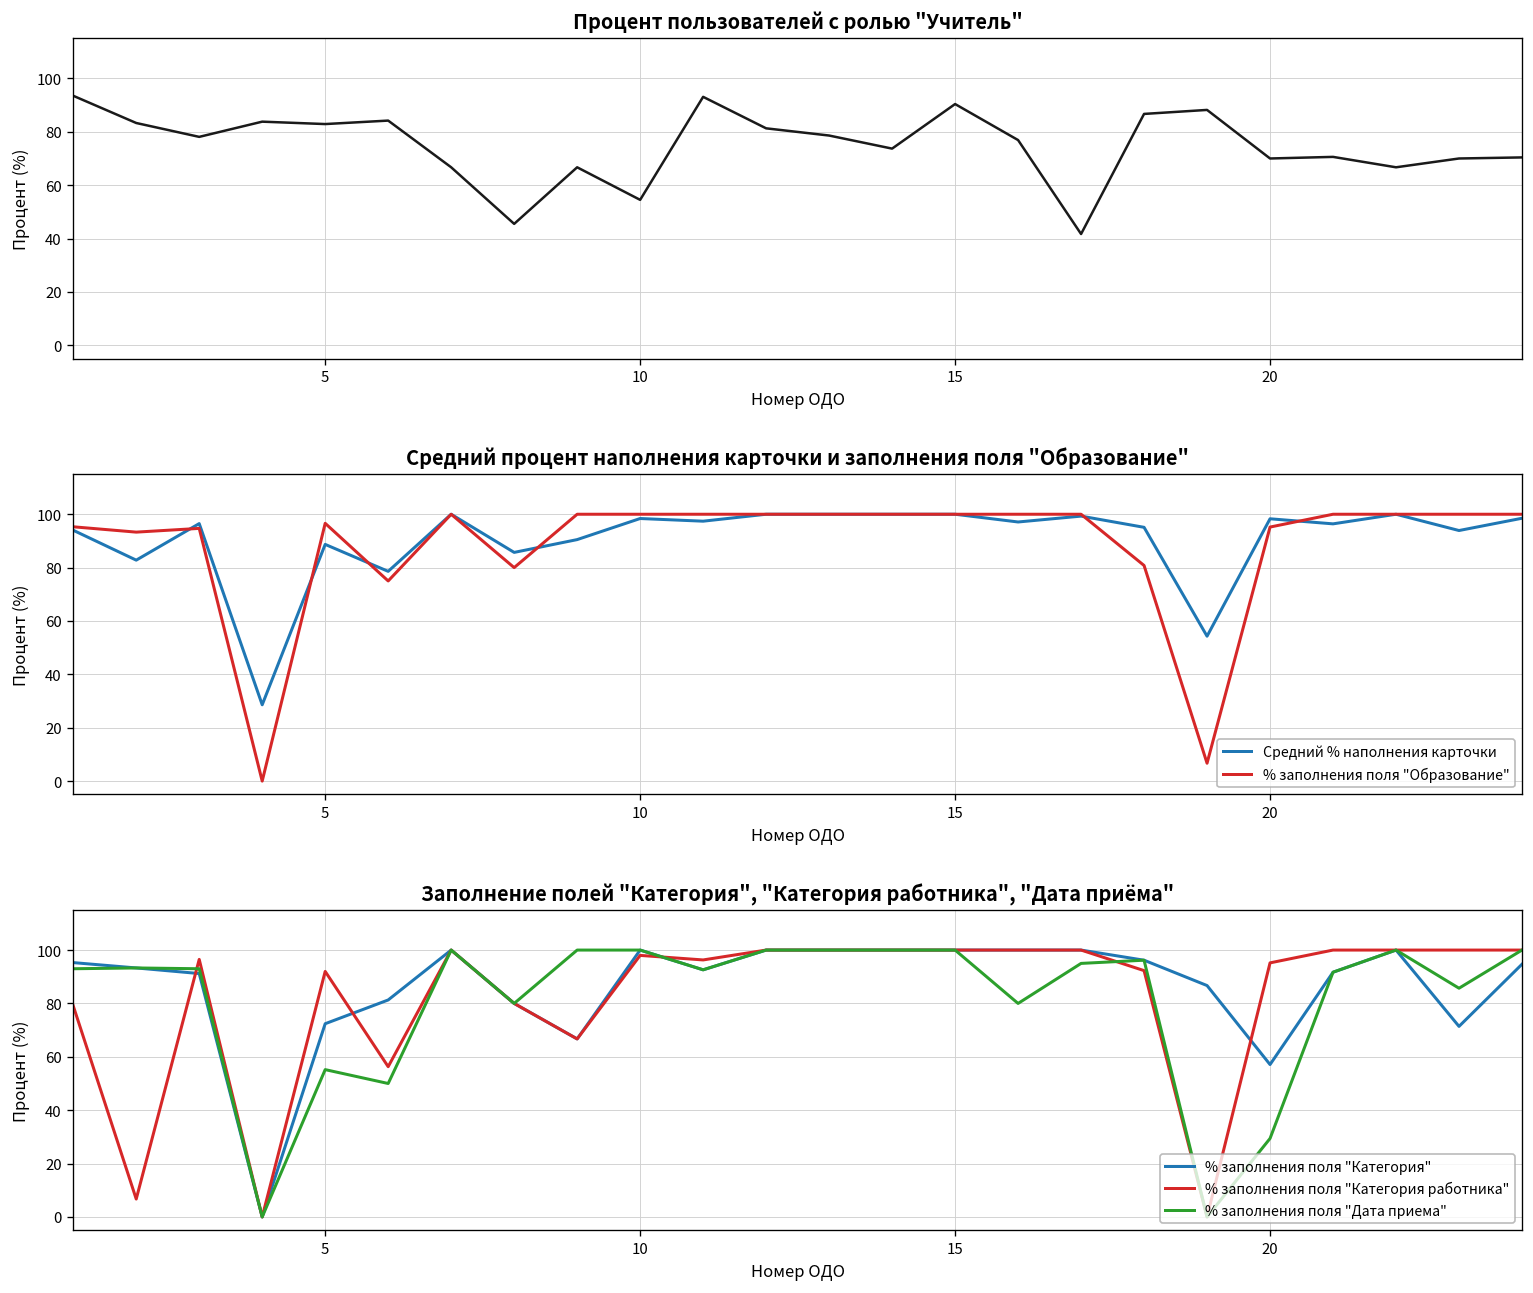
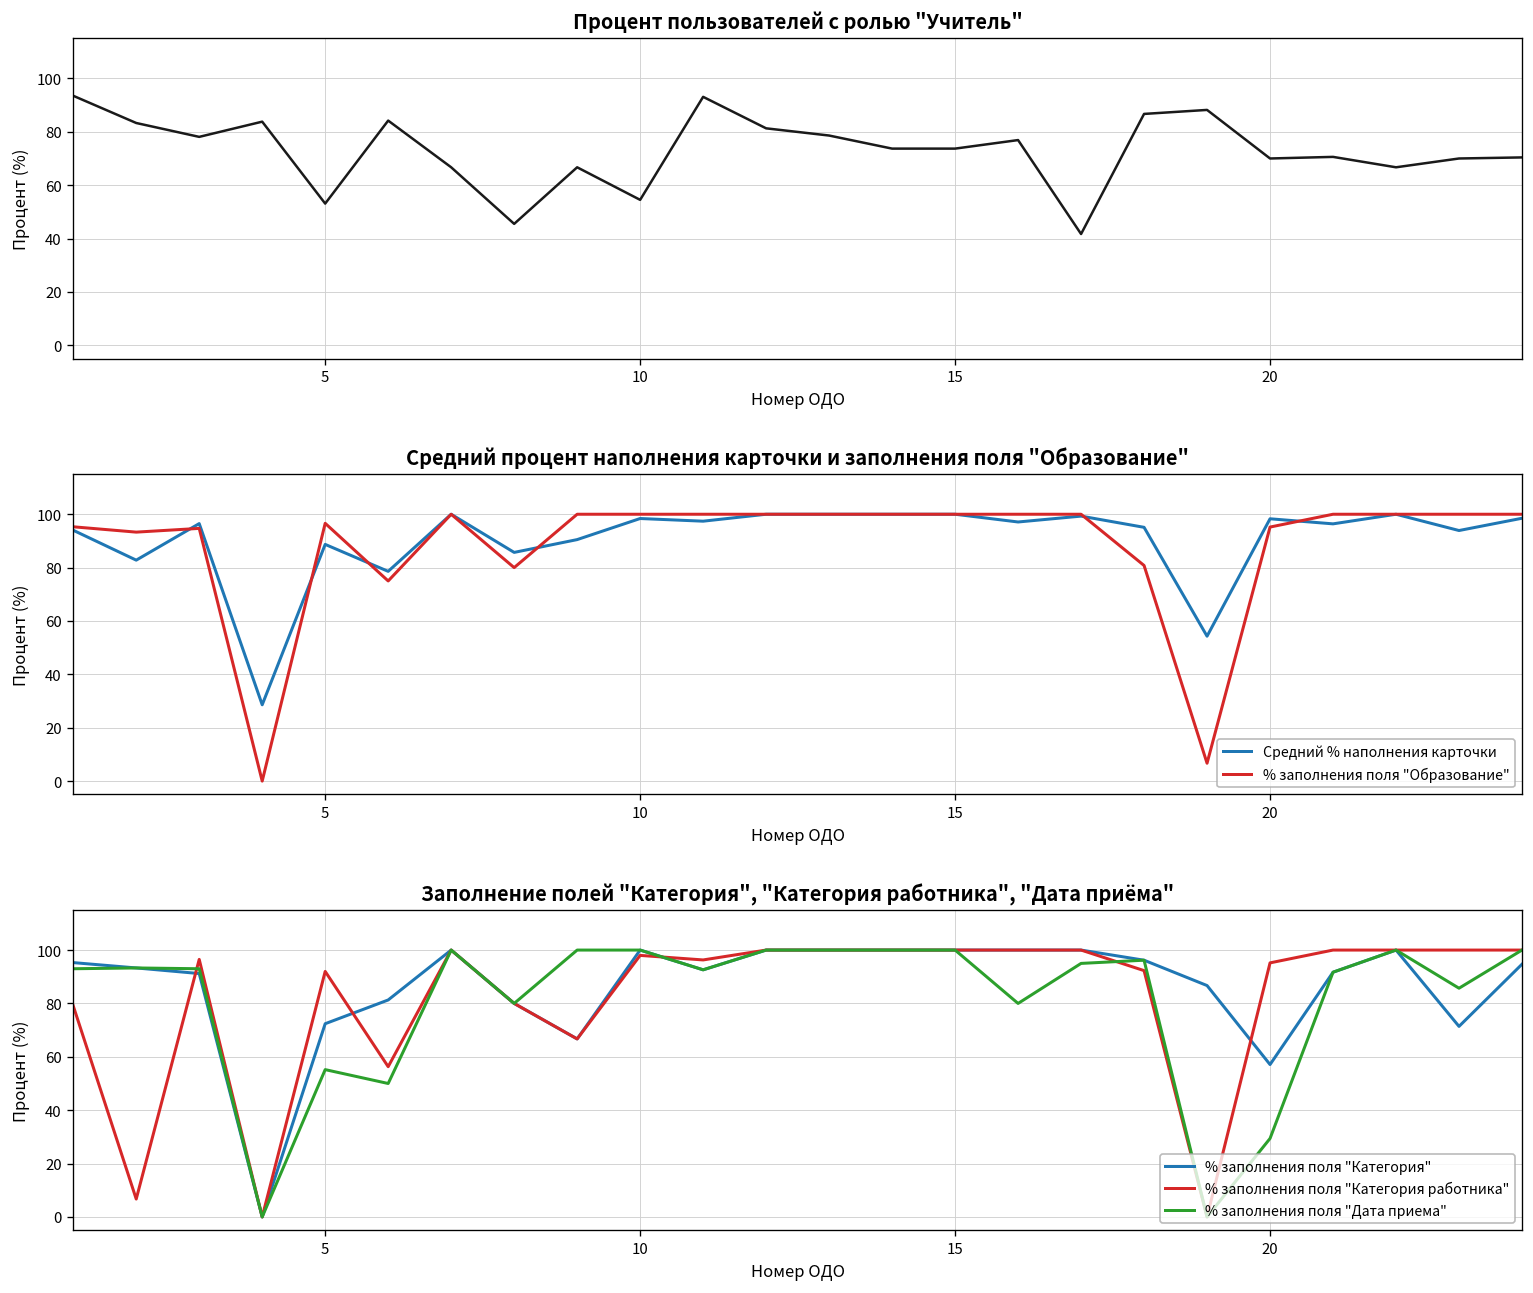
  {
    "Процент пользователей с ролью \"Учитель\"": {
-     "5": 83,
+     "5": 53,
      "10": 55,
-     "15": 90,
+     "15": 74,
      "20": 70
    },
    "Средний процент наполнения карточки и заполнения поля \"Образование\"": {
      "Средний % наполнения карточки": {
        "5": 89,
        "10": 98,
        "20": 98
      },
      "% заполнения поля \"Образование\"": {
        "5": 97,
        "10": 100,
        "20": 95
      }
    },
    "Заполнение полей \"Категория\", \"Категория работника\", \"Дата приёма\"": {
      "% заполнения поля \"Категория\"": {
        "5": 72,
        "20": 57
      },
      "% заполнения поля \"Категория работника\"": {
        "5": 92,
        "10": 98,
        "20": 95
      },
      "% заполнения поля \"Дата приема\"": {
        "5": 55,
        "20": 29
      }
    }
  }
